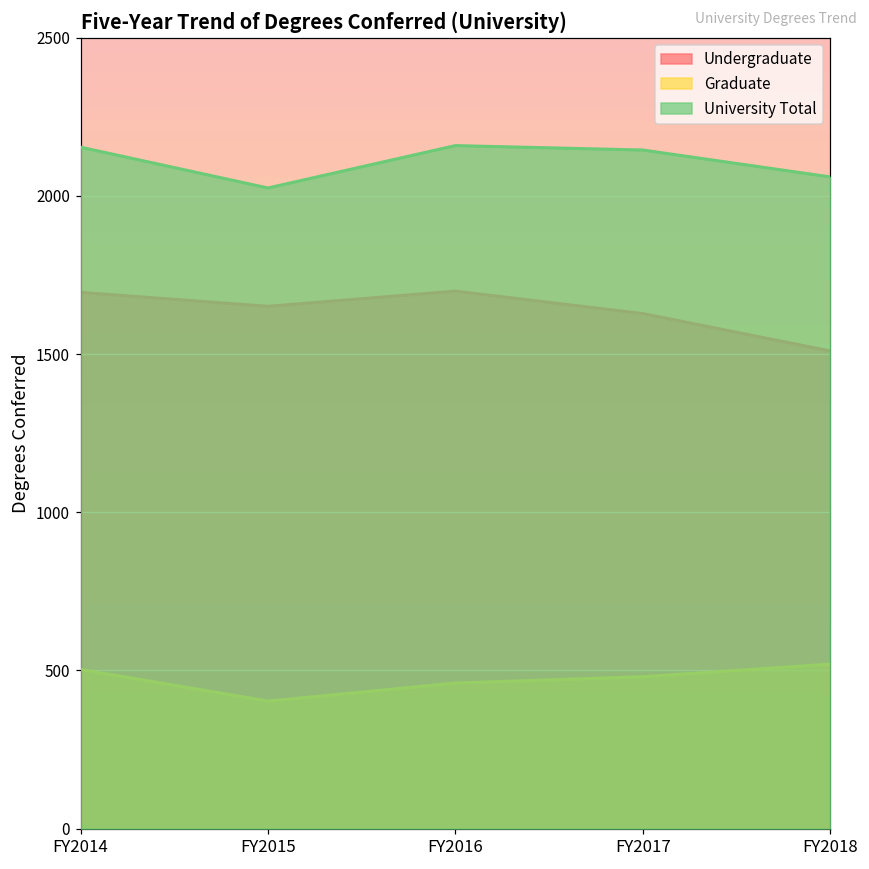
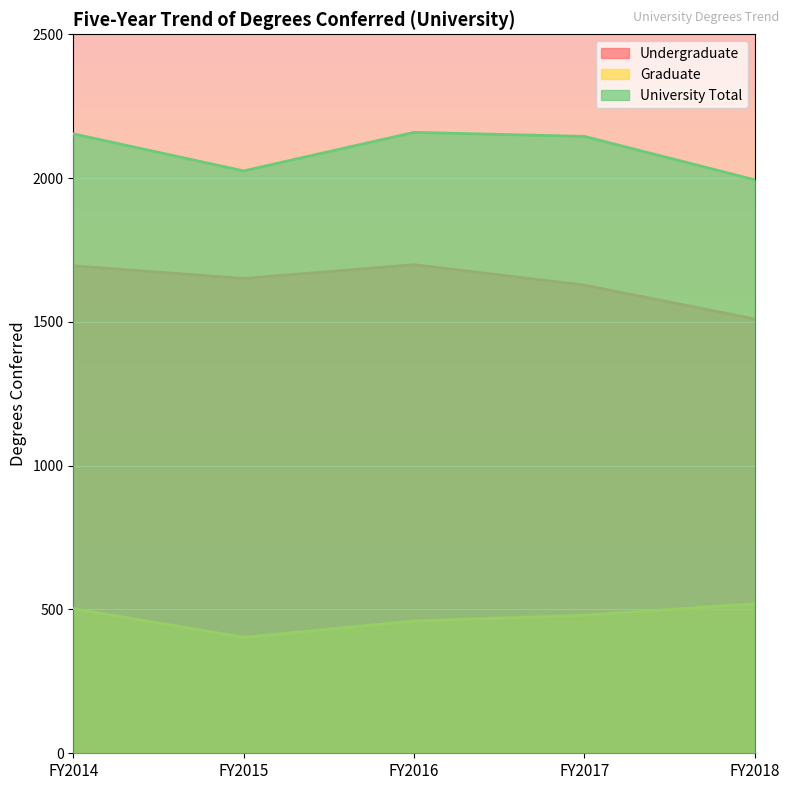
  {
    "Undergraduate": {
      "FY2014": 1700,
      "FY2015": 1650,
      "FY2016": 1700,
      "FY2017": 1630,
      "FY2018": 1510
    },
    "Graduate": {
      "FY2014": 500,
      "FY2015": 400,
      "FY2016": 460,
      "FY2017": 480,
      "FY2018": 520
    },
    "University Total": {
      "FY2014": 2150,
      "FY2015": 2030,
      "FY2016": 2160,
      "FY2017": 2150,
-     "FY2018": 2060
+     "FY2018": 1990
    }
  }
